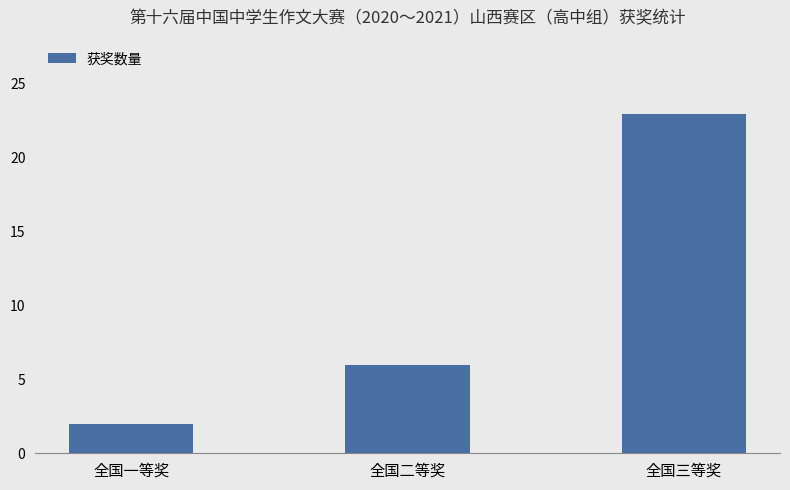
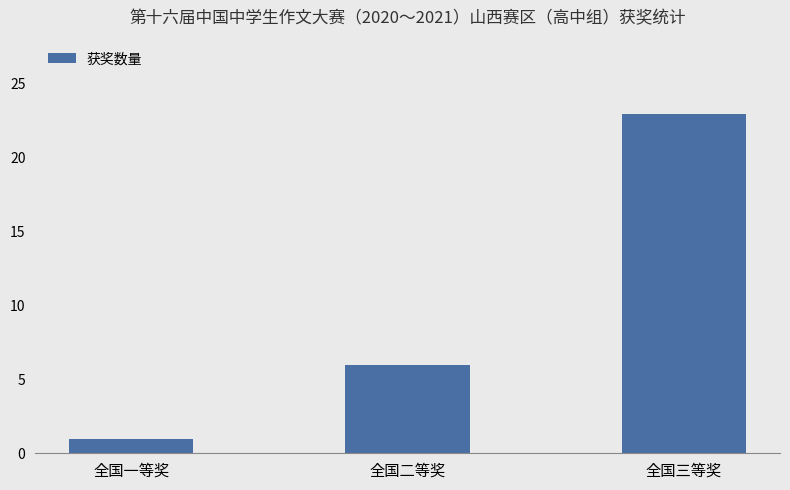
  {
-   "全国一等奖": 2,
+   "全国一等奖": 1,
    "全国二等奖": 6,
    "全国三等奖": 23
  }
